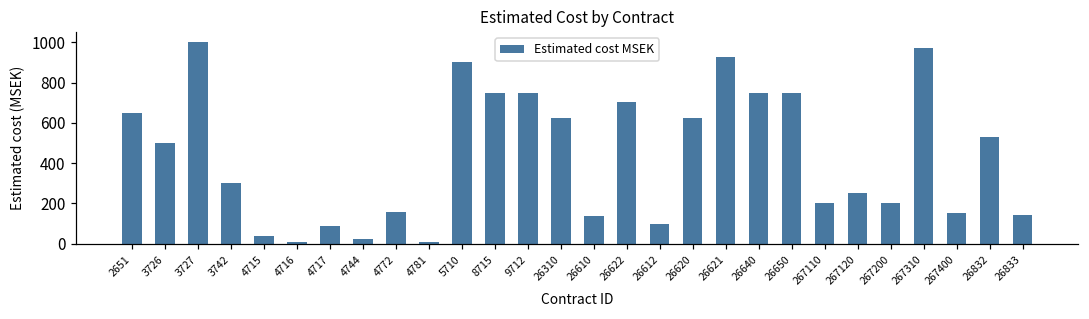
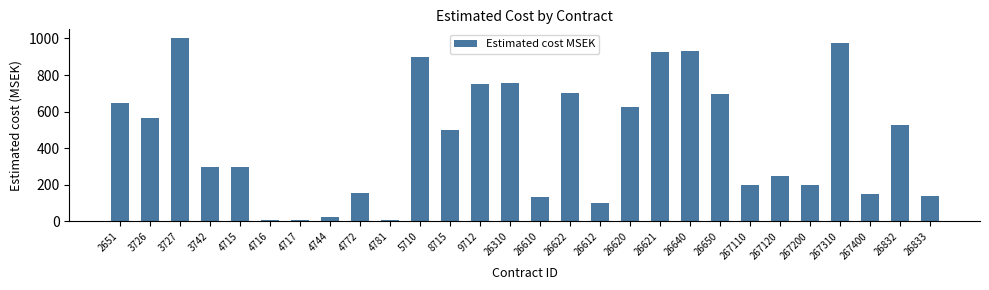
  {
    "2651": 650,
-   "3726": 500,
+   "3726": 570,
    "3727": 1000,
    "3742": 300,
-   "4715": 40,
-   "4717": 90,
+   "4715": 300,
+   "4717": 10,
    "4744": 30,
    "4772": 160,
    "5710": 900,
-   "8715": 750,
+   "8715": 500,
    "9712": 750,
-   "26310": 630,
+   "26310": 760,
    "26610": 140,
    "26622": 700,
    "26612": 100,
    "26620": 630,
    "26621": 930,
-   "26640": 750,
-   "26650": 750,
+   "26640": 930,
+   "26650": 700,
    "267110": 200,
    "267120": 250,
    "267200": 200,
    "267310": 970,
    "267400": 150,
    "26832": 530,
    "26833": 140
  }
